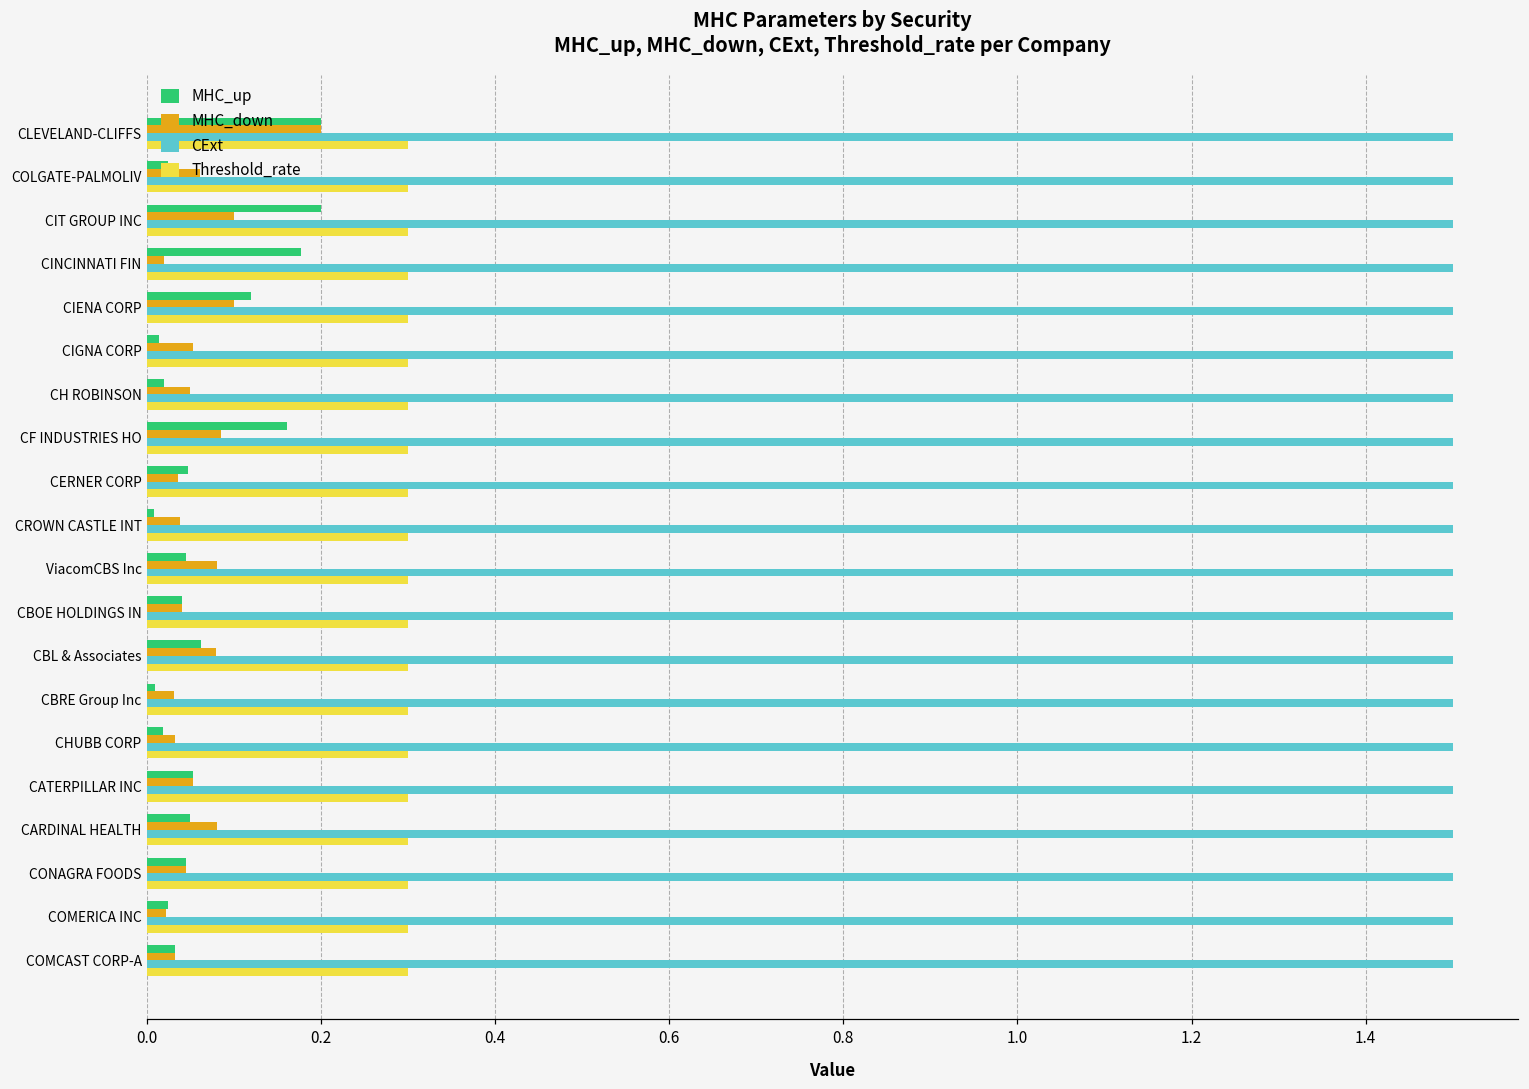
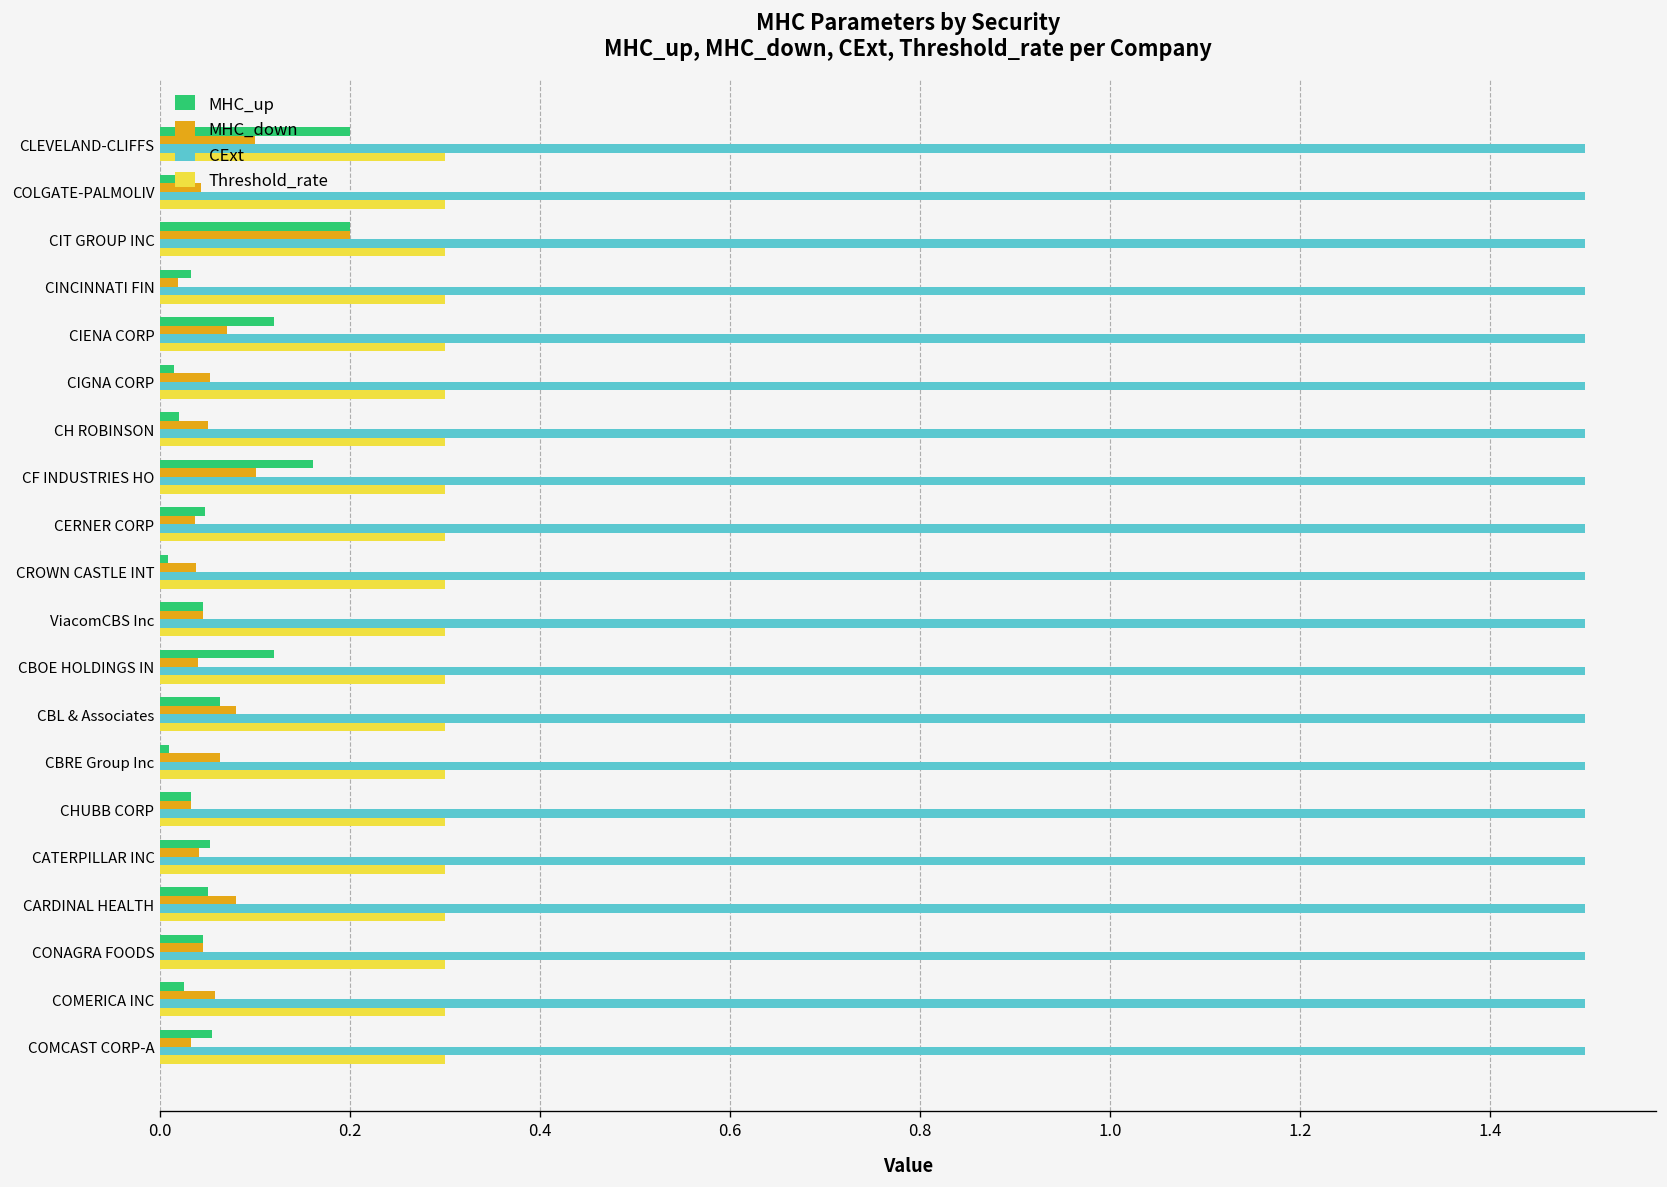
  {
    "MHC_up": {
      "CLEVELAND-CLIFFS": 0.20,
      "COLGATE-PALMOLIV": 0.02,
      "CIT GROUP INC": 0.20,
-     "CINCINNATI FIN": 0.18,
+     "CINCINNATI FIN": 0.03,
      "CIENA CORP": 0.12,
      "CIGNA CORP": 0.01,
      "CH ROBINSON": 0.02,
      "CF INDUSTRIES HO": 0.16,
      "CERNER CORP": 0.05,
      "CROWN CASTLE INT": 0.01,
      "ViacomCBS Inc": 0.05,
-     "CBOE HOLDINGS IN": 0.04,
+     "CBOE HOLDINGS IN": 0.12,
      "CBL & Associates": 0.06,
      "CBRE Group Inc": 0.01,
-     "CHUBB CORP": 0.02,
+     "CHUBB CORP": 0.03,
      "CATERPILLAR INC": 0.05,
      "CARDINAL HEALTH": 0.05,
      "CONAGRA FOODS": 0.05,
      "COMERICA INC": 0.02,
-     "COMCAST CORP-A": 0.03
+     "COMCAST CORP-A": 0.05
    },
    "MHC_down": {
-     "CLEVELAND-CLIFFS": 0.2,
-     "COLGATE-PALMOLIV": 0.06,
-     "CIT GROUP INC": 0.1,
+     "CLEVELAND-CLIFFS": 0.1,
+     "COLGATE-PALMOLIV": 0.04,
+     "CIT GROUP INC": 0.2,
      "CINCINNATI FIN": 0.02,
-     "CIENA CORP": 0.10,
+     "CIENA CORP": 0.07,
      "CIGNA CORP": 0.05,
      "CH ROBINSON": 0.05,
-     "CF INDUSTRIES HO": 0.09,
+     "CF INDUSTRIES HO": 0.10,
      "CERNER CORP": 0.04,
      "CROWN CASTLE INT": 0.04,
-     "ViacomCBS Inc": 0.08,
+     "ViacomCBS Inc": 0.05,
      "CBOE HOLDINGS IN": 0.04,
      "CBL & Associates": 0.08,
-     "CBRE Group Inc": 0.03,
+     "CBRE Group Inc": 0.06,
      "CHUBB CORP": 0.03,
-     "CATERPILLAR INC": 0.05,
+     "CATERPILLAR INC": 0.04,
      "CARDINAL HEALTH": 0.08,
      "CONAGRA FOODS": 0.05,
-     "COMERICA INC": 0.02,
+     "COMERICA INC": 0.06,
      "COMCAST CORP-A": 0.03
    },
    "CExt": {
      "CLEVELAND-CLIFFS": 1.50,
      "COLGATE-PALMOLIV": 1.50,
      "CIT GROUP INC": 1.50,
      "CINCINNATI FIN": 1.50,
      "CIENA CORP": 1.50,
      "CIGNA CORP": 1.50,
      "CH ROBINSON": 1.50,
      "CF INDUSTRIES HO": 1.50,
      "CERNER CORP": 1.50,
      "CROWN CASTLE INT": 1.50,
      "ViacomCBS Inc": 1.50,
      "CBOE HOLDINGS IN": 1.50,
      "CBL & Associates": 1.50,
      "CBRE Group Inc": 1.50,
      "CHUBB CORP": 1.50,
      "CATERPILLAR INC": 1.50,
      "CARDINAL HEALTH": 1.50,
      "CONAGRA FOODS": 1.50,
      "COMERICA INC": 1.50,
      "COMCAST CORP-A": 1.50
    },
    "Threshold_rate": {
      "CLEVELAND-CLIFFS": 0.30,
      "COLGATE-PALMOLIV": 0.30,
      "CIT GROUP INC": 0.30,
      "CINCINNATI FIN": 0.30,
      "CIENA CORP": 0.30,
      "CIGNA CORP": 0.30,
      "CH ROBINSON": 0.30,
      "CF INDUSTRIES HO": 0.30,
      "CERNER CORP": 0.30,
      "CROWN CASTLE INT": 0.30,
      "ViacomCBS Inc": 0.30,
      "CBOE HOLDINGS IN": 0.30,
      "CBL & Associates": 0.30,
      "CBRE Group Inc": 0.30,
      "CHUBB CORP": 0.30,
      "CATERPILLAR INC": 0.30,
      "CARDINAL HEALTH": 0.30,
      "CONAGRA FOODS": 0.30,
      "COMERICA INC": 0.30,
      "COMCAST CORP-A": 0.30
    }
  }
